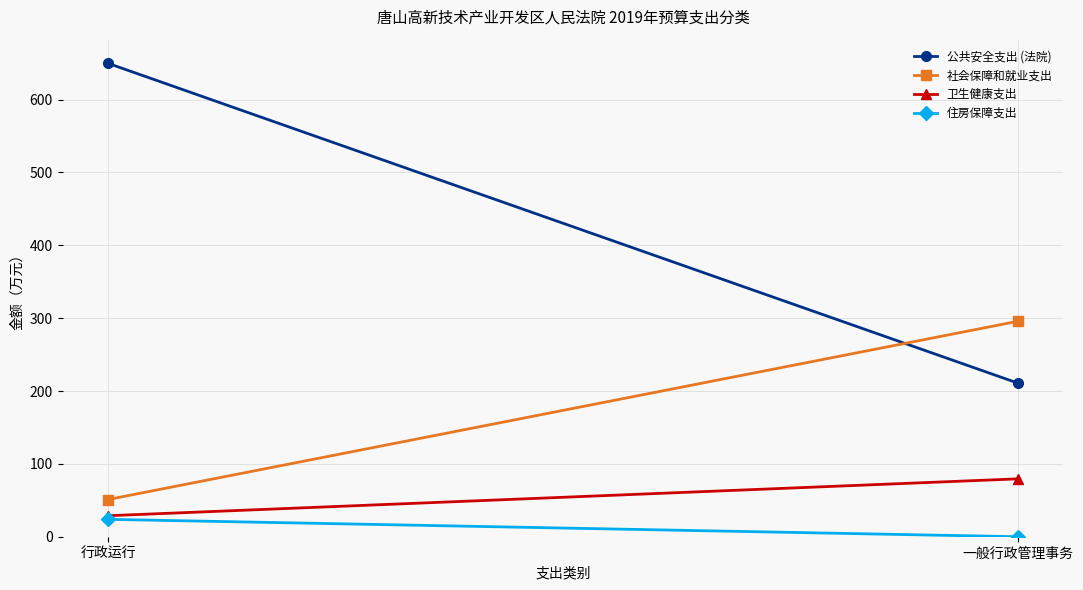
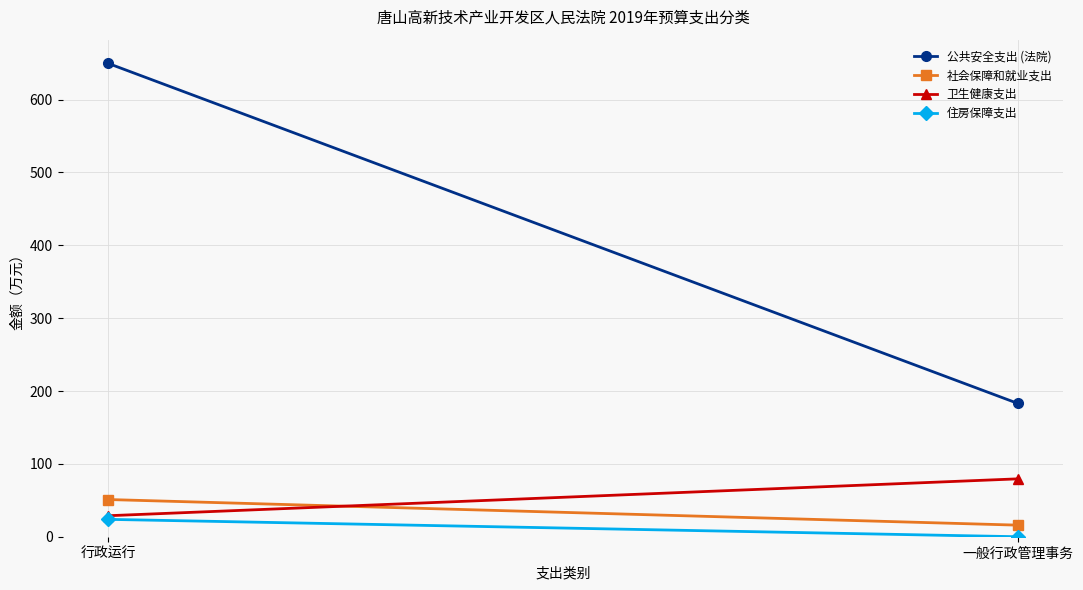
  {
    "公共安全支出 (法院)": {
      "行政运行": 650,
-     "一般行政管理事务": 210
+     "一般行政管理事务": 180
    },
    "社会保障和就业支出": {
      "行政运行": 50,
-     "一般行政管理事务": 300
+     "一般行政管理事务": 20
    },
    "卫生健康支出": {
      "行政运行": 30,
      "一般行政管理事务": 80
    },
    "住房保障支出": {
      "行政运行": 20,
      "一般行政管理事务": 0
    }
  }
